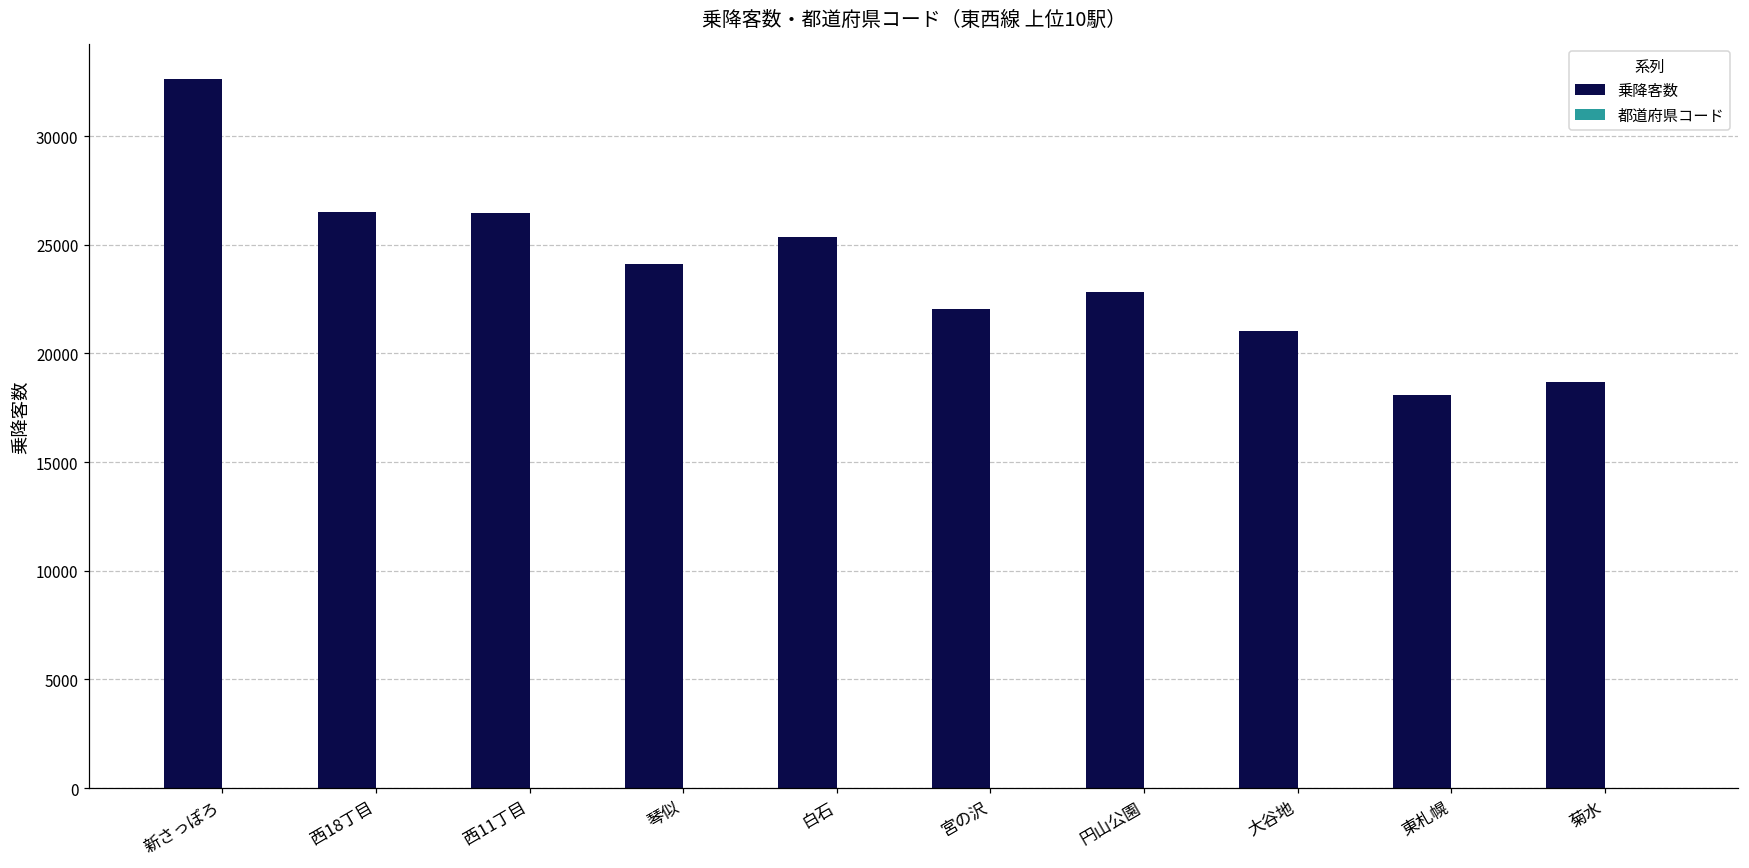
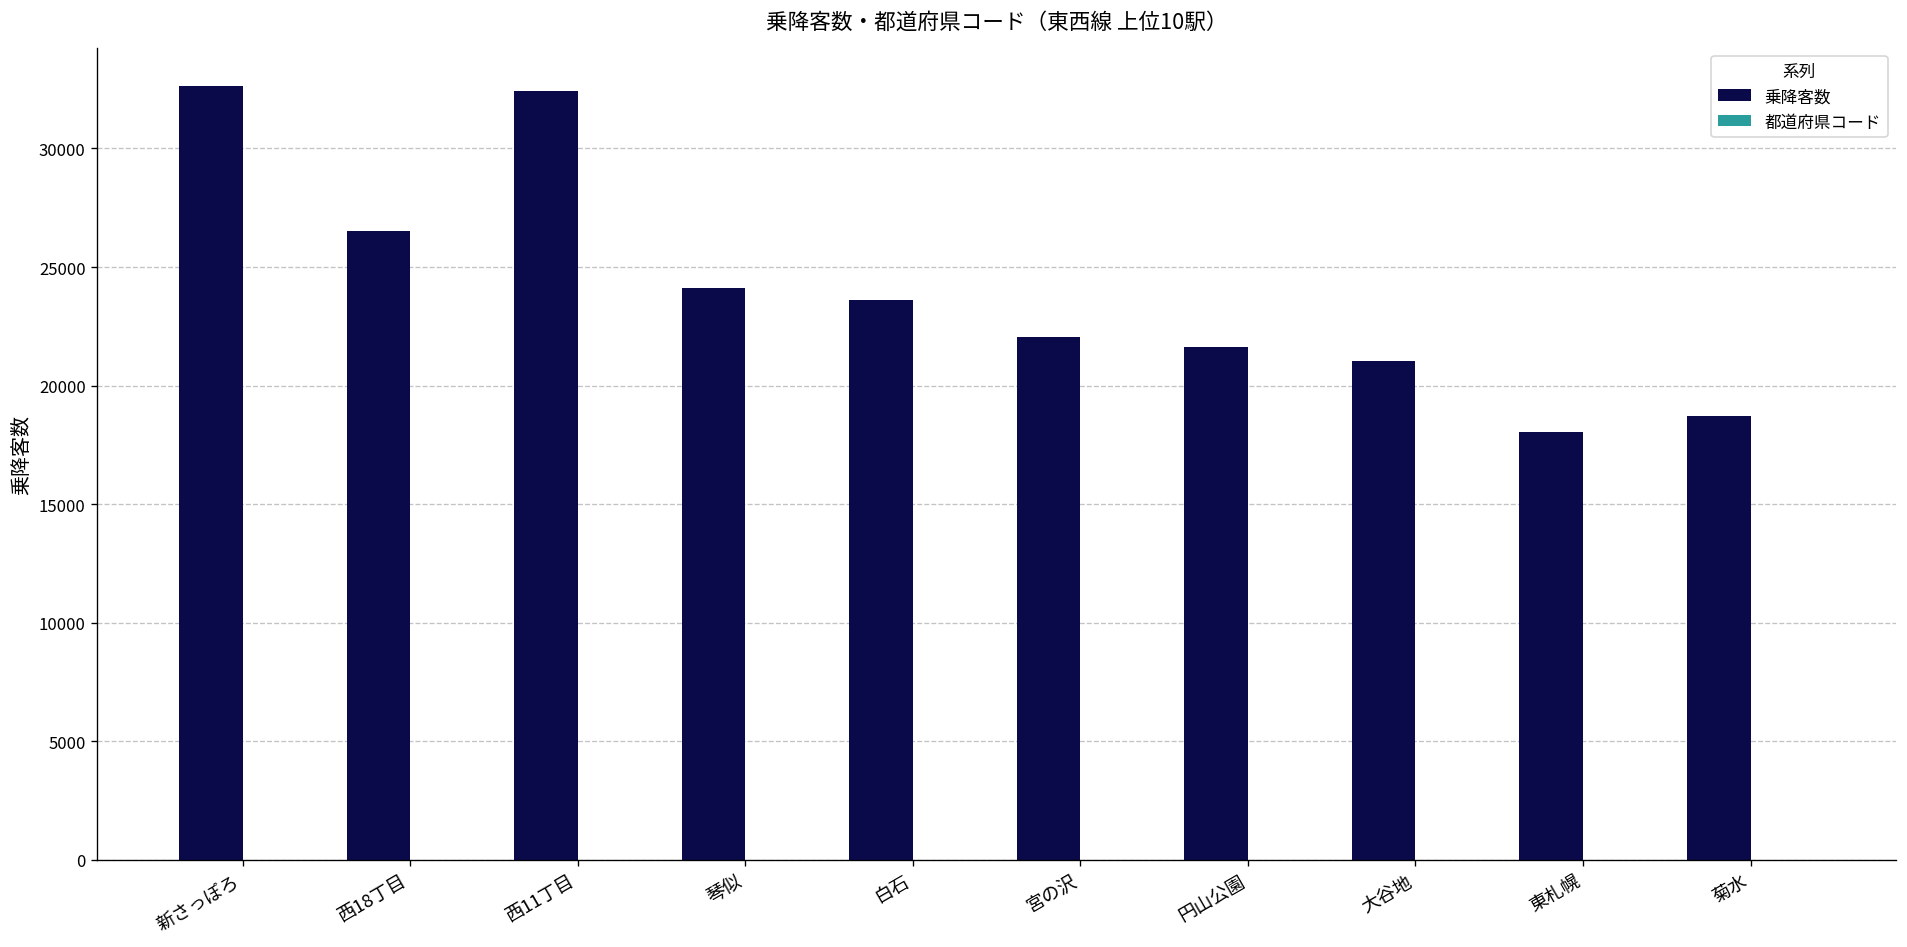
  {
    "乗降客数": {
      "新さっぽろ": 32600,
      "西18丁目": 26500,
-     "西11丁目": 26500,
+     "西11丁目": 32400,
      "琴似": 24100,
-     "白石": 25300,
+     "白石": 23600,
      "宮の沢": 22000,
-     "円山公園": 22800,
+     "円山公園": 21600,
      "大谷地": 21000,
      "東札幌": 18100,
      "菊水": 18700
    }
  }
